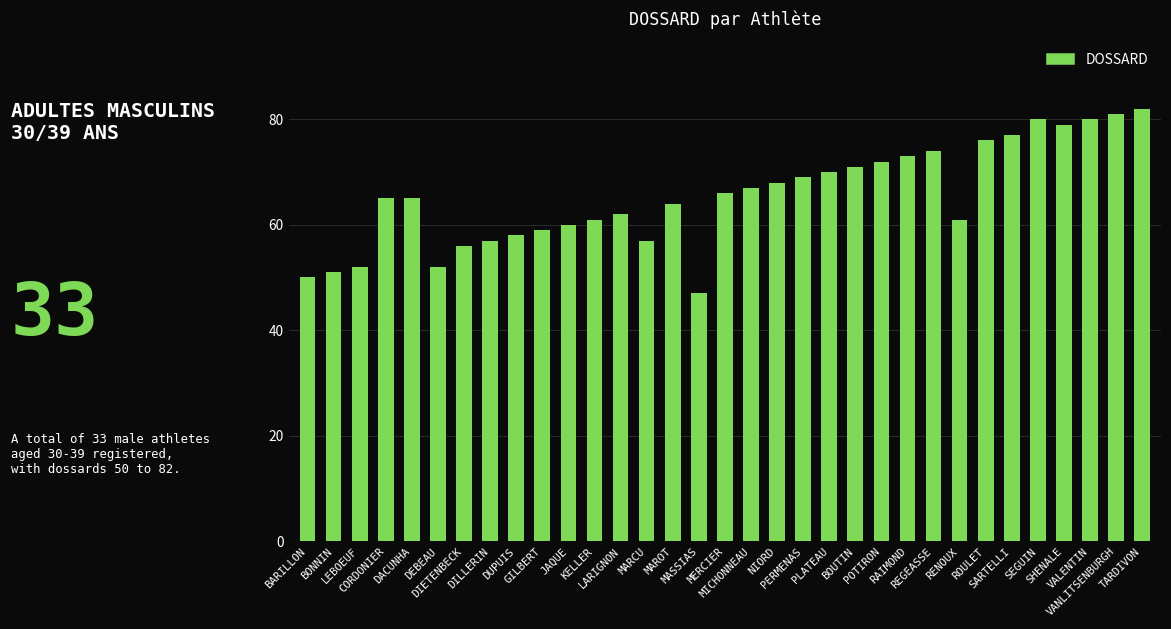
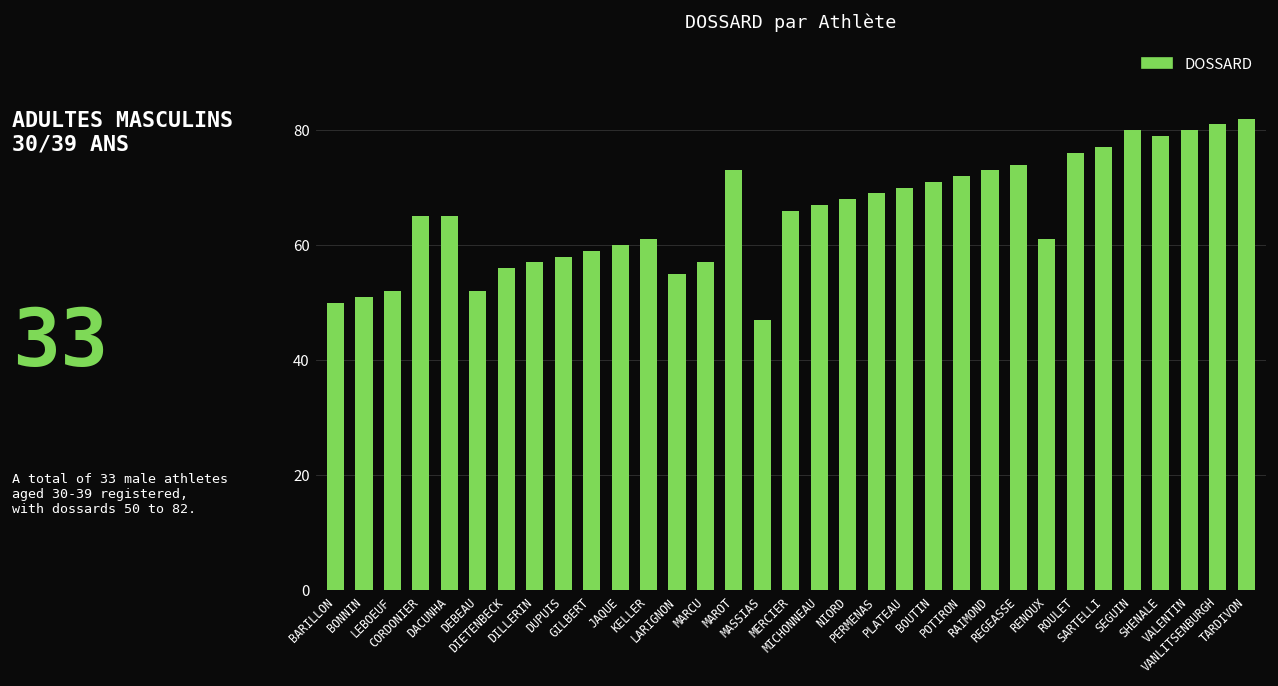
  {
    "BARILLON": 50,
    "BONNIN": 51,
    "LEBOEUF": 52,
    "CORDONIER": 65,
    "DACUNHA": 65,
    "DEBEAU": 52,
    "DIETENBECK": 56,
    "DILLERIN": 57,
    "DUPUIS": 58,
    "GILBERT": 59,
    "JAQUE": 60,
    "KELLER": 61,
-   "LARIGNON": 62,
+   "LARIGNON": 55,
    "MARCU": 57,
-   "MAROT": 64,
+   "MAROT": 73,
    "MASSIAS": 47,
    "MERCIER": 66,
    "MICHONNEAU": 67,
    "NIORD": 68,
    "PERMENAS": 69,
    "PLATEAU": 70,
    "BOUTIN": 71,
    "POTIRON": 72,
    "RAIMOND": 73,
    "REGEASSE": 74,
    "RENOUX": 61,
    "ROULET": 76,
    "SARTELLI": 77,
    "SEGUIN": 80,
    "SHENALE": 79,
    "VALENTIN": 80,
    "VANLITSENBURGH": 81,
    "TARDIVON": 82
  }
